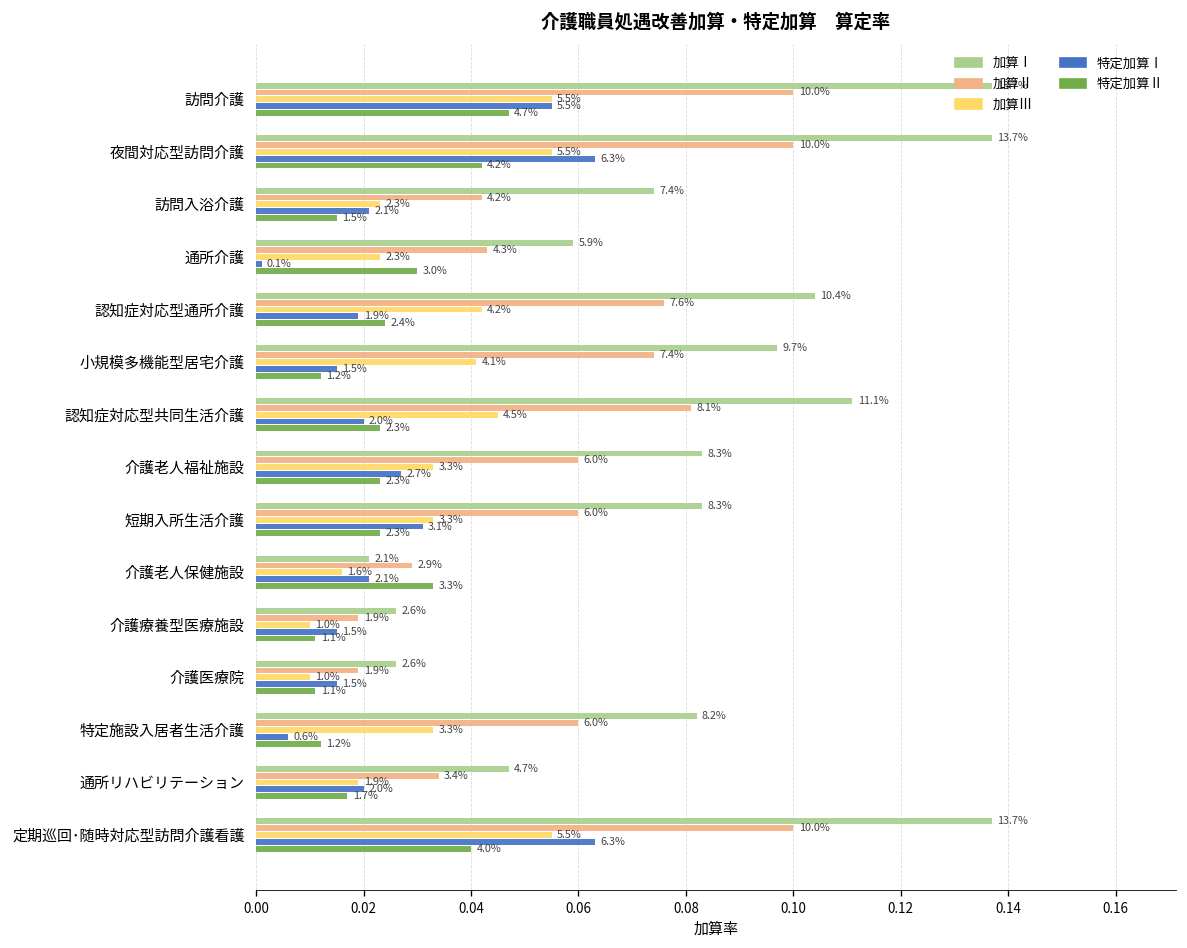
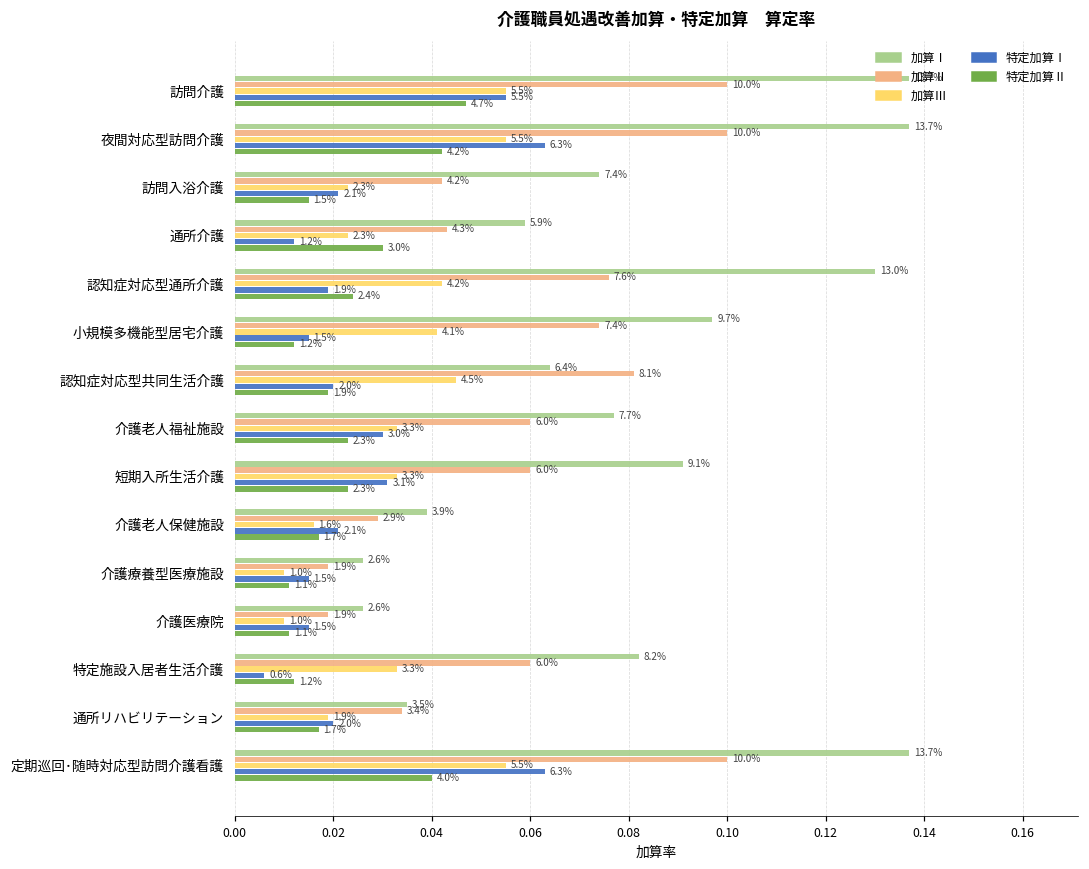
  {
    "加算Ⅰ": {
      "訪問介護": "13.7%",
      "夜間対応型訪問介護": "13.7%",
      "訪問入浴介護": "7.4%",
      "通所介護": "5.9%",
-     "認知症対応型通所介護": "10.4%",
+     "認知症対応型通所介護": "13.0%",
      "小規模多機能型居宅介護": "9.7%",
-     "認知症対応型共同生活介護": "11.1%",
-     "介護老人福祉施設": "8.3%",
-     "短期入所生活介護": "8.3%",
-     "介護老人保健施設": "2.1%",
+     "認知症対応型共同生活介護": "6.4%",
+     "介護老人福祉施設": "7.7%",
+     "短期入所生活介護": "9.1%",
+     "介護老人保健施設": "3.9%",
      "介護療養型医療施設": "2.6%",
      "介護医療院": "2.6%",
      "特定施設入居者生活介護": "8.2%",
-     "通所リハビリテーション": "4.7%",
+     "通所リハビリテーション": "3.5%",
      "定期巡回･随時対応型訪問介護看護": "13.7%"
    },
    "特定加算Ⅰ": {
      "夜間対応型訪問介護": "6.3%",
-     "通所介護": "0.1%",
+     "通所介護": "1.2%",
      "認知症対応型通所介護": "1.9%",
      "小規模多機能型居宅介護": "1.5%",
-     "介護老人福祉施設": "2.7%",
+     "介護老人福祉施設": "3.0%",
      "介護老人保健施設": "2.1%",
      "介護療養型医療施設": "1.5%",
      "介護医療院": "1.5%",
      "特定施設入居者生活介護": "0.6%",
      "定期巡回･随時対応型訪問介護看護": "6.3%"
    },
    "特定加算Ⅱ": {
      "訪問介護": "4.7%",
      "夜間対応型訪問介護": "4.2%",
      "訪問入浴介護": "1.5%",
      "通所介護": "3.0%",
      "認知症対応型通所介護": "2.4%",
      "小規模多機能型居宅介護": "1.2%",
-     "認知症対応型共同生活介護": "2.3%",
+     "認知症対応型共同生活介護": "1.9%",
      "介護老人福祉施設": "2.3%",
      "短期入所生活介護": "2.3%",
-     "介護老人保健施設": "3.3%",
+     "介護老人保健施設": "1.7%",
      "介護療養型医療施設": "1.1%",
      "介護医療院": "1.1%",
      "特定施設入居者生活介護": "1.2%",
      "通所リハビリテーション": "1.7%",
      "定期巡回･随時対応型訪問介護看護": "4.0%"
    }
  }
